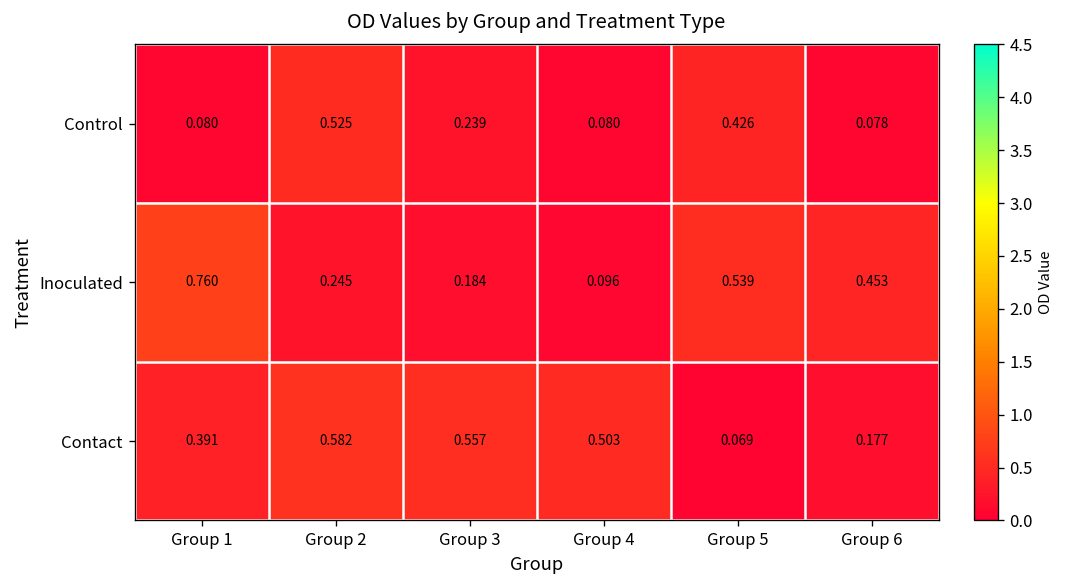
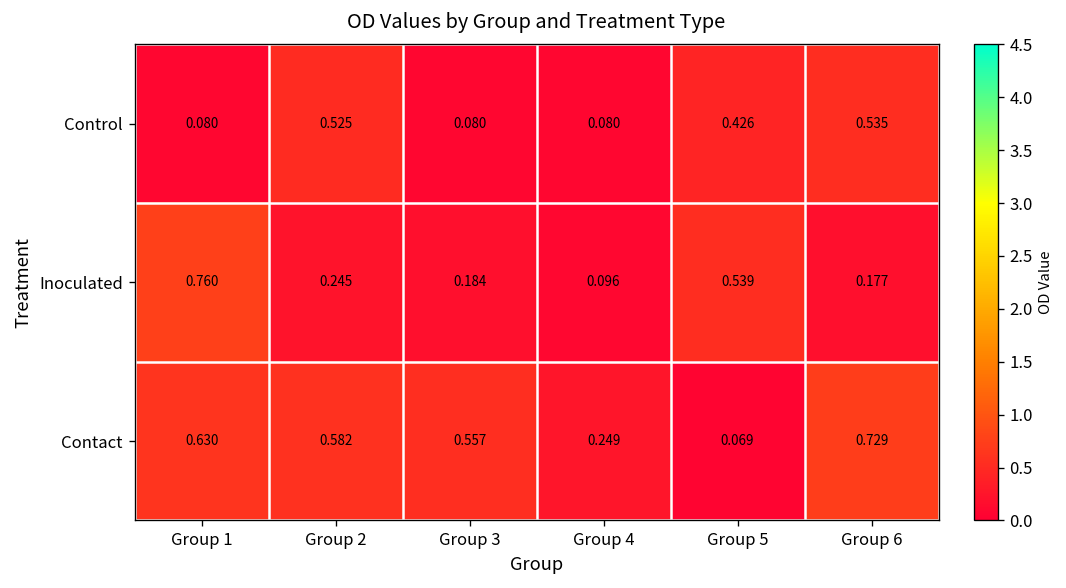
  {
    "Control": {
      "Group 1": 0.080,
      "Group 2": 0.525,
-     "Group 3": 0.239,
+     "Group 3": 0.080,
      "Group 4": 0.080,
      "Group 5": 0.426,
-     "Group 6": 0.078
+     "Group 6": 0.535
    },
    "Inoculated": {
      "Group 1": 0.760,
      "Group 2": 0.245,
      "Group 3": 0.184,
      "Group 4": 0.096,
      "Group 5": 0.539,
-     "Group 6": 0.453
+     "Group 6": 0.177
    },
    "Contact": {
-     "Group 1": 0.391,
+     "Group 1": 0.630,
      "Group 2": 0.582,
      "Group 3": 0.557,
-     "Group 4": 0.503,
+     "Group 4": 0.249,
      "Group 5": 0.069,
-     "Group 6": 0.177
+     "Group 6": 0.729
    }
  }
